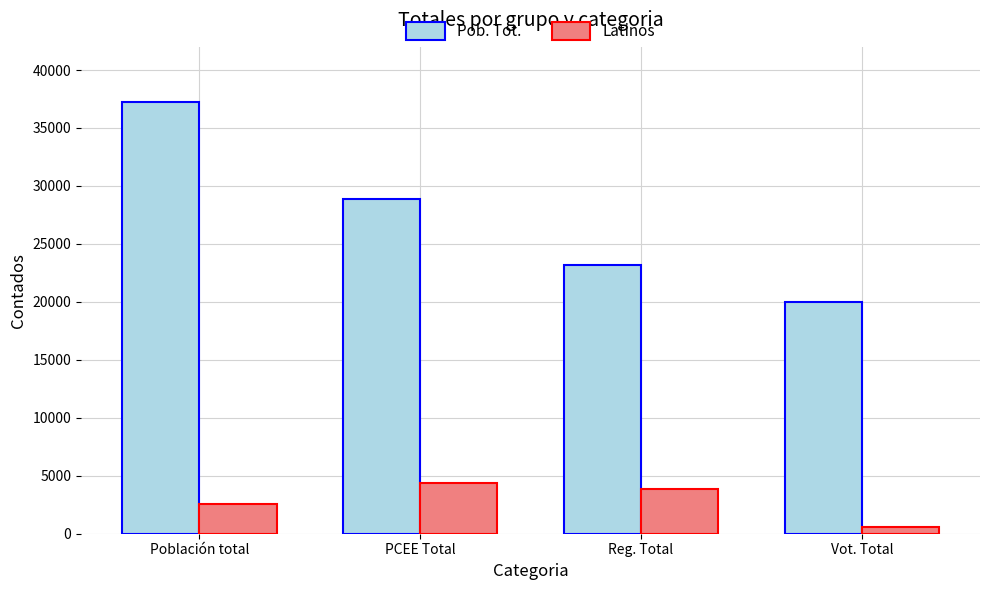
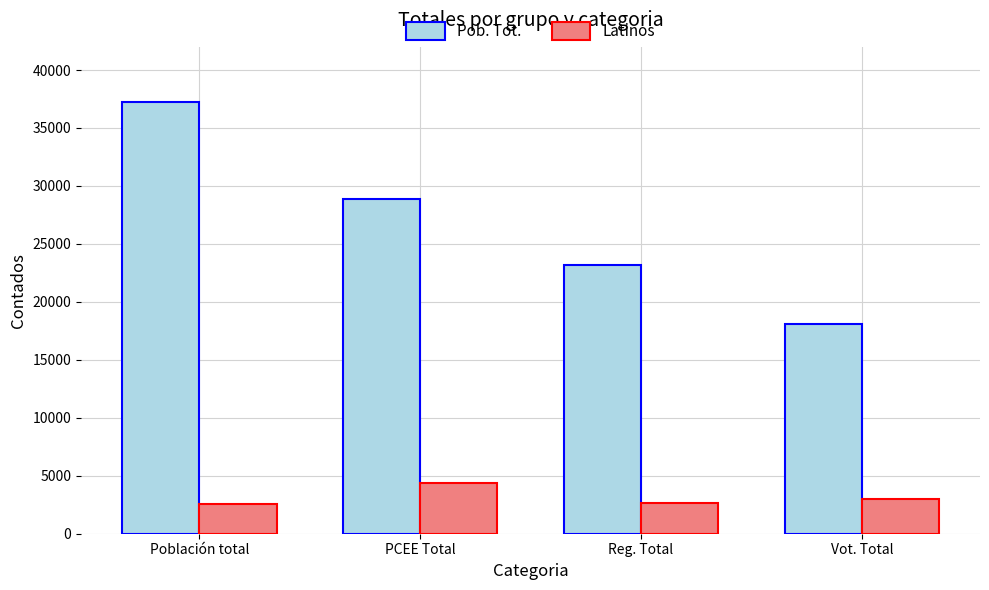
  {
    "Pob. Tot.": {
      "Población total": 37200,
      "PCEE Total": 28900,
      "Reg. Total": 23200,
-     "Vot. Total": 20000
+     "Vot. Total": 18100
    },
    "Latinos": {
      "Población total": 2600,
      "PCEE Total": 4300,
-     "Reg. Total": 3800,
-     "Vot. Total": 500
+     "Reg. Total": 2700,
+     "Vot. Total": 3000
    }
  }
